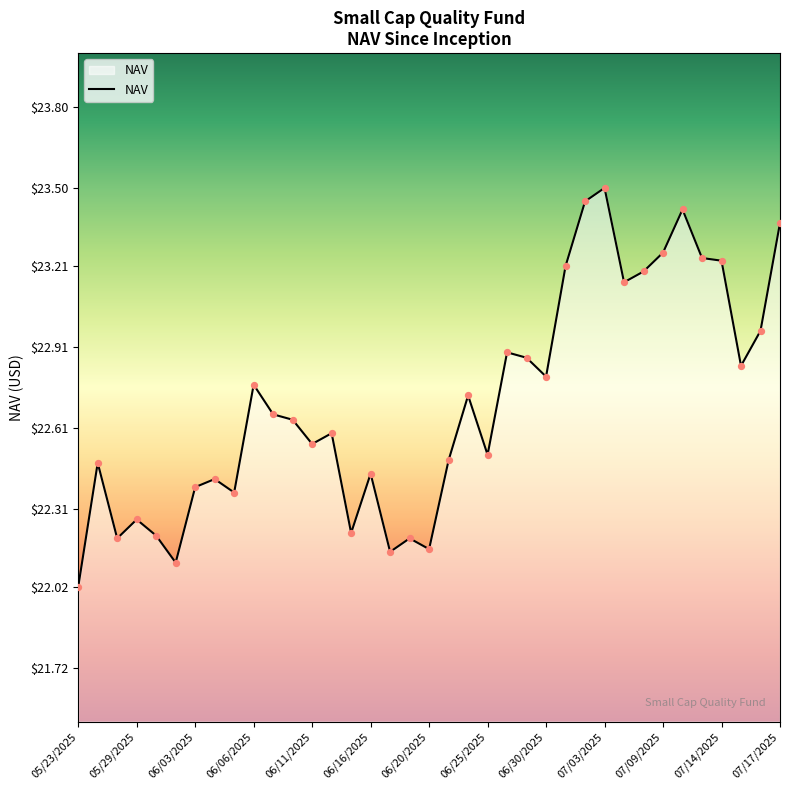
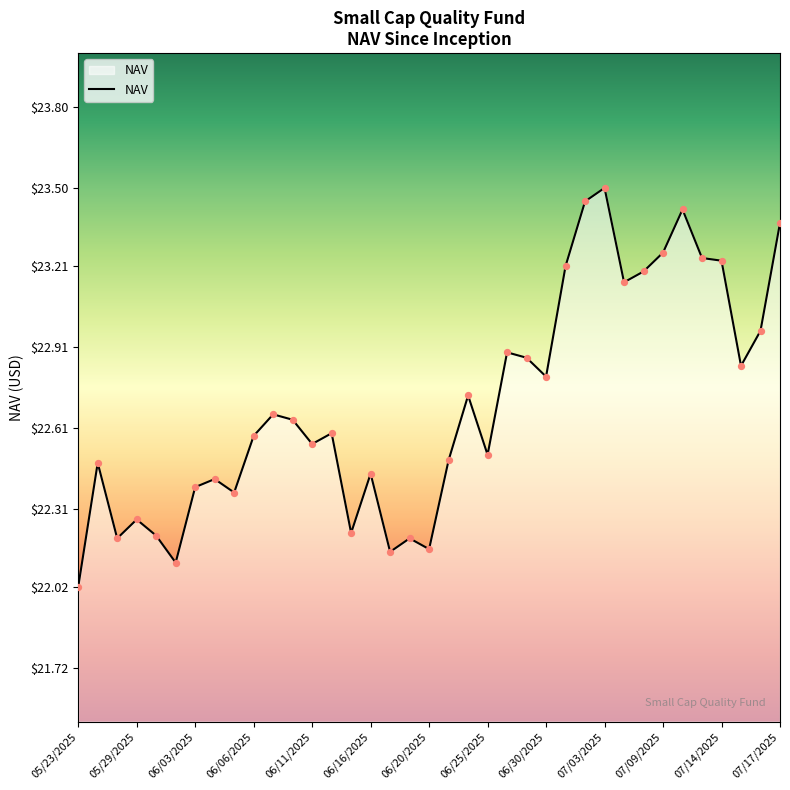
  {
    "05/23/2025": "$22.02",
    "05/29/2025": "$22.27",
    "06/03/2025": "$22.39",
-   "06/06/2025": "$22.77",
+   "06/06/2025": "$22.58",
    "06/11/2025": "$22.55",
    "06/16/2025": "$22.44",
    "06/20/2025": "$22.16",
    "06/25/2025": "$22.51",
    "06/30/2025": "$22.80",
    "07/03/2025": "$23.50",
    "07/09/2025": "$23.26",
    "07/14/2025": "$23.23",
    "07/17/2025": "$23.37"
  }
